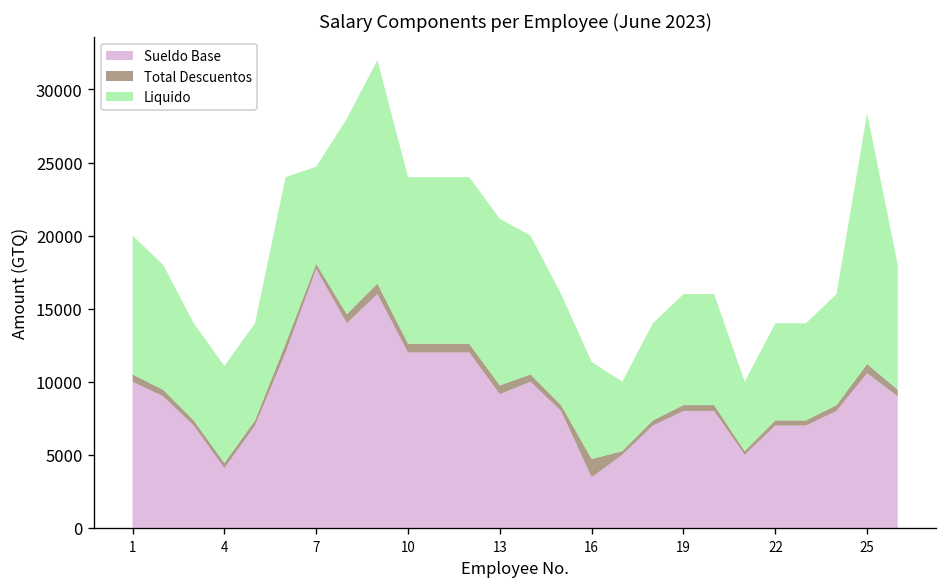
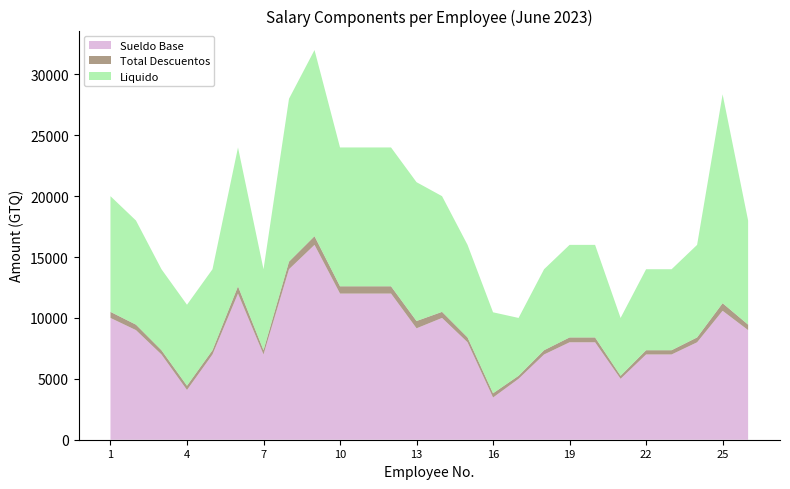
  {
    "Sueldo Base": {
      "1": 10000,
      "4": 4100,
-     "7": 17700,
+     "7": 7000,
      "10": 12000,
      "13": 9100,
      "16": 3500,
      "19": 8000,
      "22": 7000,
      "25": 10600
    },
    "Total Descuentos": {
      "1": 500,
      "4": 400,
      "7": 400,
      "10": 600,
      "13": 600,
-     "16": 1200,
+     "16": 400,
      "19": 400,
      "22": 400,
      "25": 600
    },
    "Liquido": {
      "1": 9500,
      "4": 6700,
      "7": 6700,
      "10": 11400,
      "13": 11400,
      "16": 6700,
      "19": 7600,
      "22": 6700,
      "25": 17200
    }
  }
